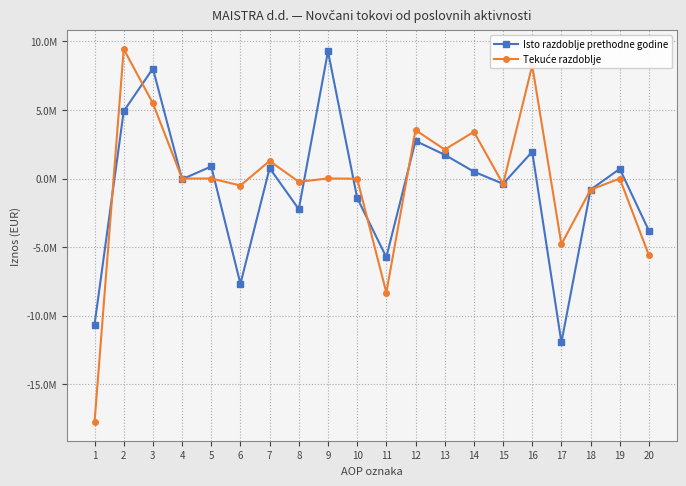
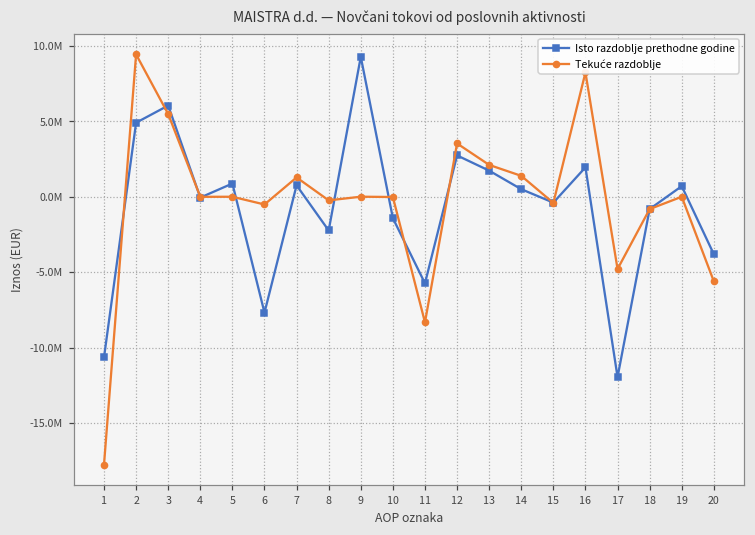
  {
    "Isto razdoblje prethodne godine": {
      "1": -10600000,
      "2": 4900000,
-     "3": 8000000,
+     "3": 6000000,
      "5": 900000,
      "6": -7700000,
      "7": 800000,
      "8": -2200000,
      "9": 9300000,
      "10": -1400000,
      "11": -5700000,
      "12": 2700000,
      "13": 1700000,
      "14": 500000,
      "16": 2000000,
      "17": -12000000,
      "19": 700000,
      "20": -3800000
    },
    "Tekuće razdoblje": {
      "1": -17800000,
      "2": 9400000,
      "3": 5500000,
      "5": 0,
      "6": -500000,
      "7": 1300000,
      "8": -200000,
      "9": 0,
      "10": 0,
      "11": -8300000,
      "12": 3500000,
      "13": 2100000,
-     "14": 3400000,
+     "14": 1400000,
      "17": -4800000,
      "19": 0,
      "20": -5600000
    }
  }
